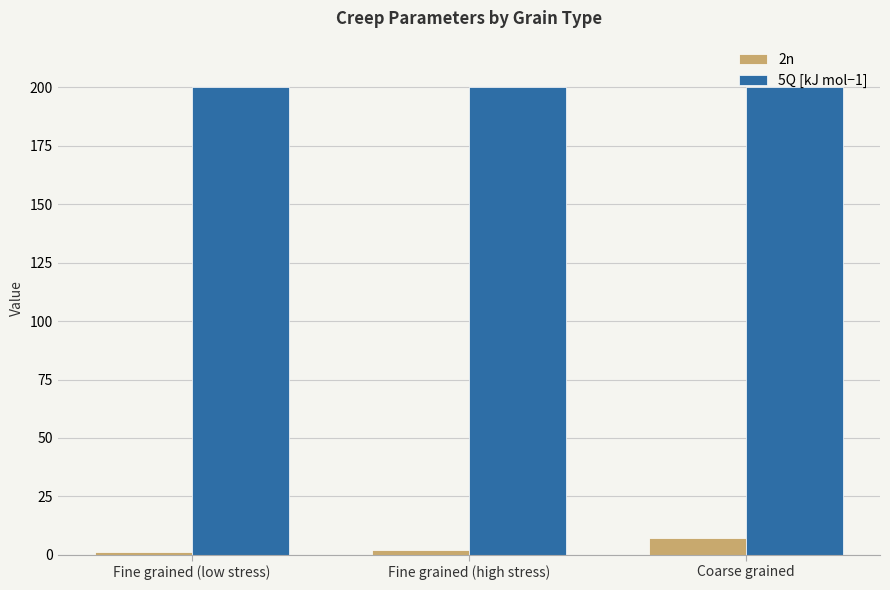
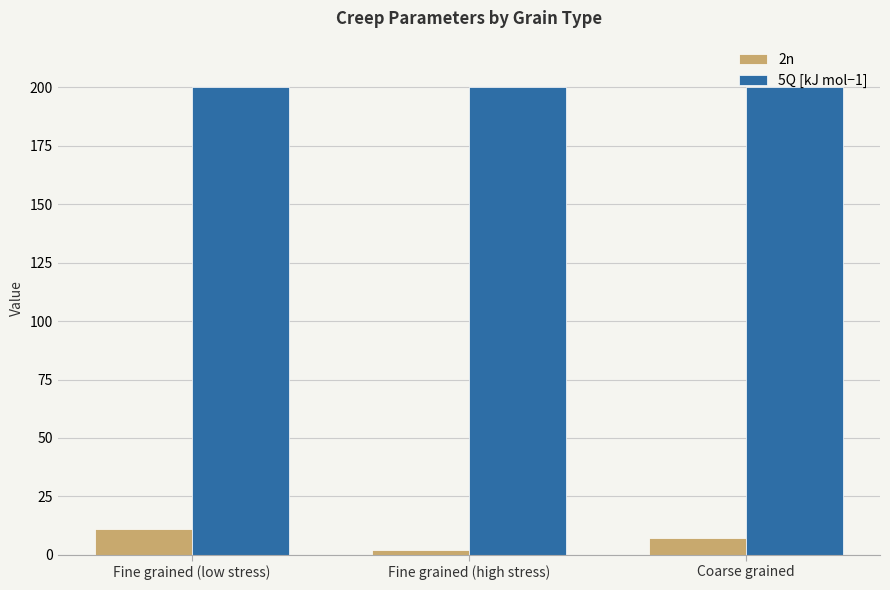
  {
    "2n": {
-     "Fine grained (low stress)": 1,
+     "Fine grained (low stress)": 11,
      "Fine grained (high stress)": 2,
      "Coarse grained": 7
    },
    "5Q [kJ mol−1]": {
      "Fine grained (low stress)": 200,
      "Fine grained (high stress)": 200,
      "Coarse grained": 200
    }
  }
